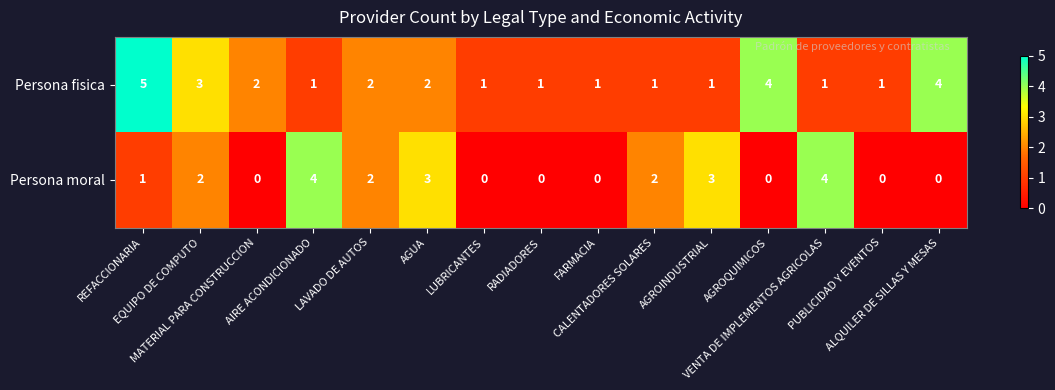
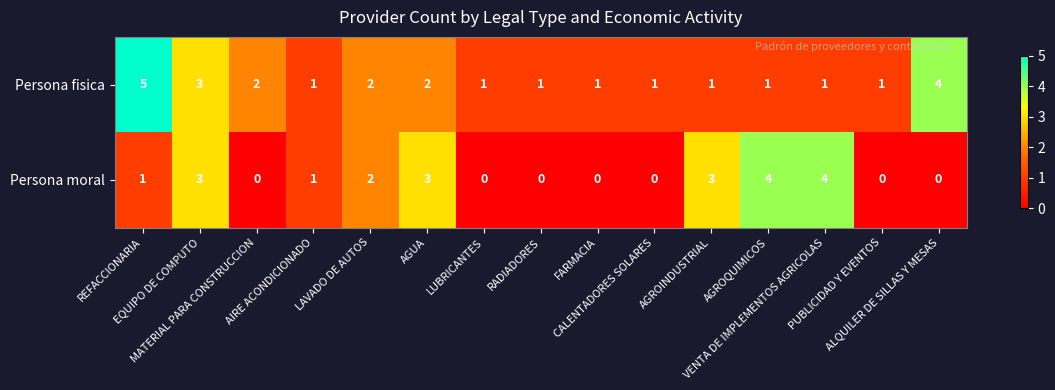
  {
    "Persona fisica": {
      "REFACCIONARIA": 5,
      "EQUIPO DE COMPUTO": 3,
      "MATERIAL PARA CONSTRUCCION": 2,
      "AIRE ACONDICIONADO": 1,
      "LAVADO DE AUTOS": 2,
      "AGUA": 2,
      "LUBRICANTES": 1,
      "RADIADORES": 1,
      "FARMACIA": 1,
      "CALENTADORES SOLARES": 1,
      "AGROINDUSTRIAL": 1,
-     "AGROQUIMICOS": 4,
+     "AGROQUIMICOS": 1,
      "PUBLICIDAD Y EVENTOS": 1,
      "ALQUILER DE SILLAS Y MESAS": 4
    },
    "Persona moral": {
      "REFACCIONARIA": 1,
-     "EQUIPO DE COMPUTO": 2,
+     "EQUIPO DE COMPUTO": 3,
      "MATERIAL PARA CONSTRUCCION": 0,
-     "AIRE ACONDICIONADO": 4,
+     "AIRE ACONDICIONADO": 1,
      "LAVADO DE AUTOS": 2,
      "AGUA": 3,
      "LUBRICANTES": 0,
      "RADIADORES": 0,
      "FARMACIA": 0,
-     "CALENTADORES SOLARES": 2,
+     "CALENTADORES SOLARES": 0,
      "AGROINDUSTRIAL": 3,
-     "AGROQUIMICOS": 0,
+     "AGROQUIMICOS": 4,
      "VENTA DE IMPLEMENTOS AGRICOLAS": 4,
      "PUBLICIDAD Y EVENTOS": 0,
      "ALQUILER DE SILLAS Y MESAS": 0
    }
  }
